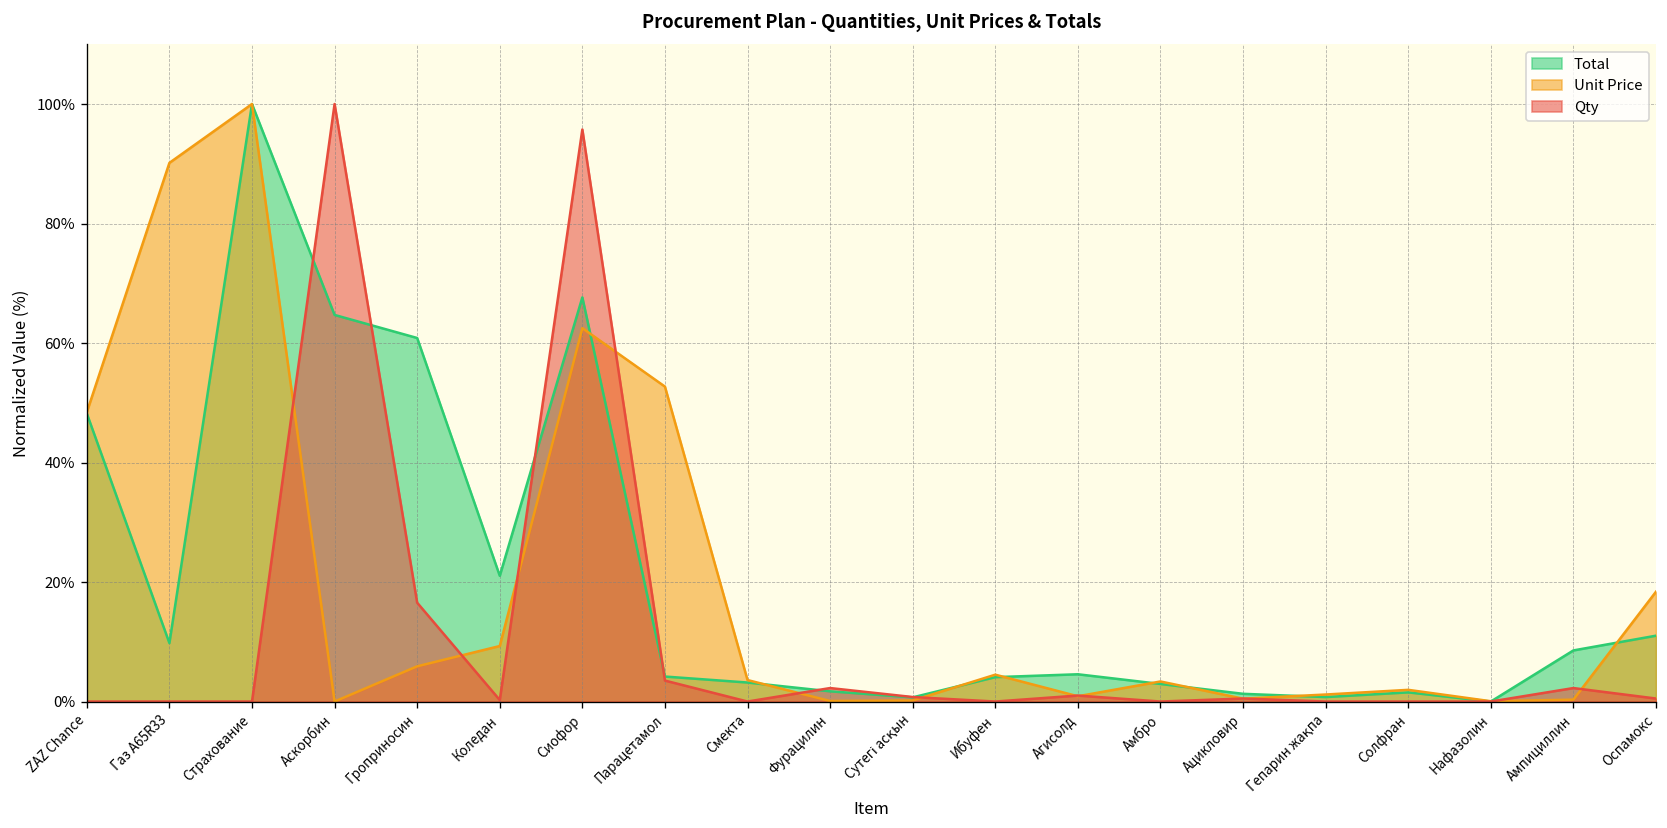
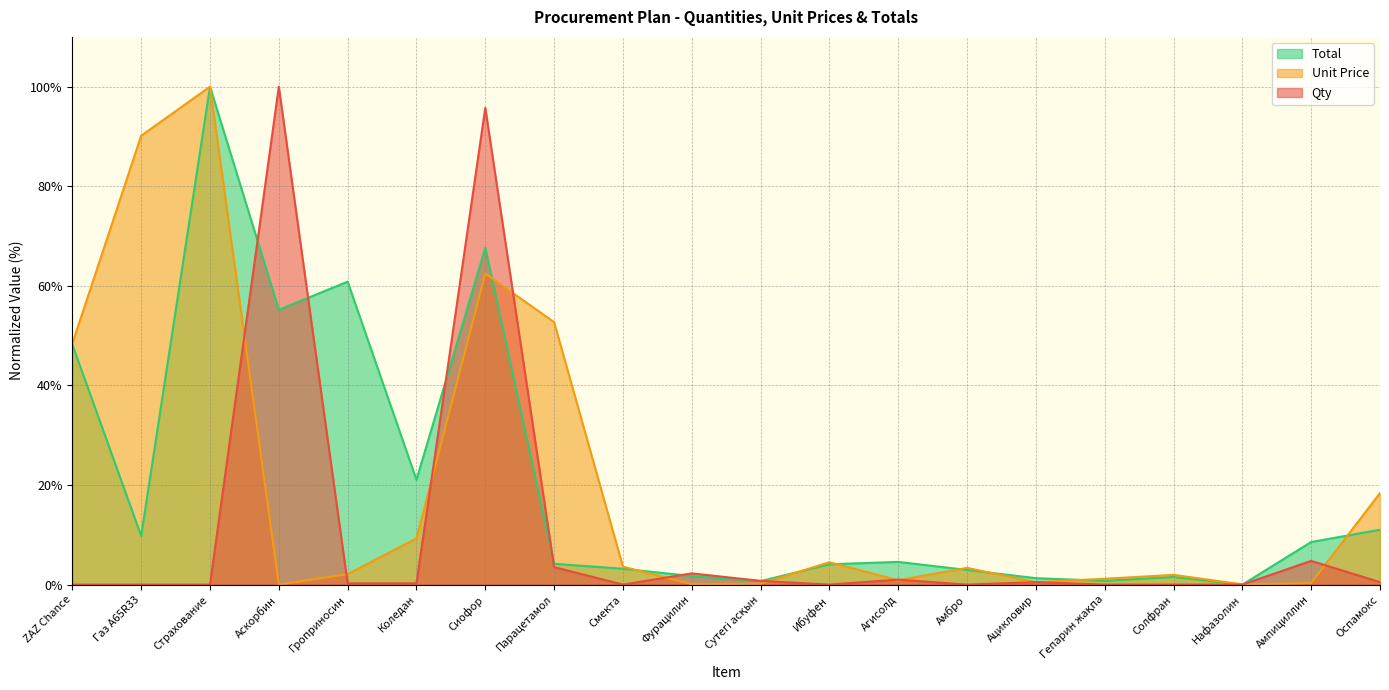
  {
    "Total": {
      "Газ A65R33": "10%",
-     "Аскорбин": "65%",
+     "Аскорбин": "55%",
      "Гроприносин": "61%",
      "Коледан": "21%",
      "Сиофор": "68%",
      "Парацетамол": "4%",
      "Фурацилин": "2%",
      "Агисолд": "5%",
      "Ацикловир": "1%",
      "Ампициллин": "9%",
      "Оспамокс": "11%"
    },
    "Unit Price": {
      "Газ A65R33": "90%",
      "Аскорбин": "0%",
-     "Гроприносин": "6%",
+     "Гроприносин": "2%",
      "Коледан": "9%",
      "Сиофор": "62%",
      "Парацетамол": "53%",
      "Фурацилин": "0%",
      "Сутегі асқын": "0%",
      "Ампициллин": "0%",
      "Оспамокс": "18%"
    },
    "Qty": {
      "ZAZ Chance": "0%",
      "Газ A65R33": "0%",
      "Страхование": "0%",
      "Аскорбин": "100%",
-     "Гроприносин": "17%",
+     "Гроприносин": "0%",
      "Коледан": "0%",
      "Сиофор": "96%",
      "Парацетамол": "4%",
      "Смекта": "0%",
      "Фурацилин": "2%",
      "Ибуфен": "0%",
      "Амбро": "0%",
      "Гепарин жақпа": "0%",
      "Солфран": "0%",
-     "Ампициллин": "2%",
+     "Ампициллин": "5%",
      "Оспамокс": "1%"
    }
  }
